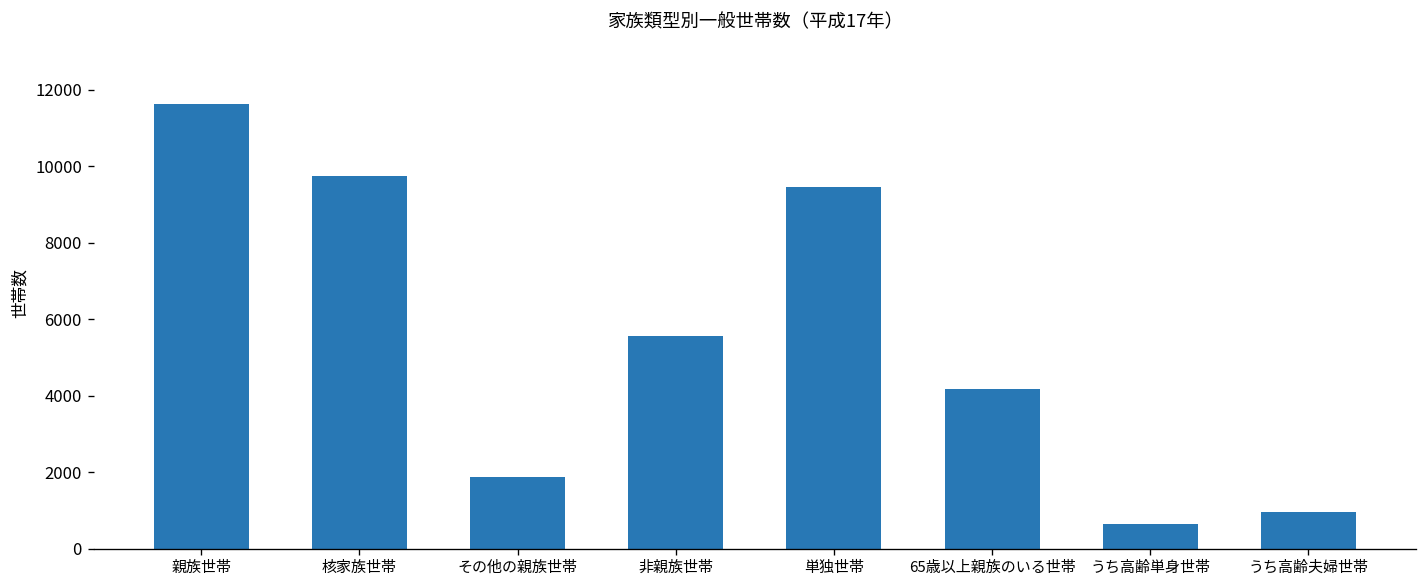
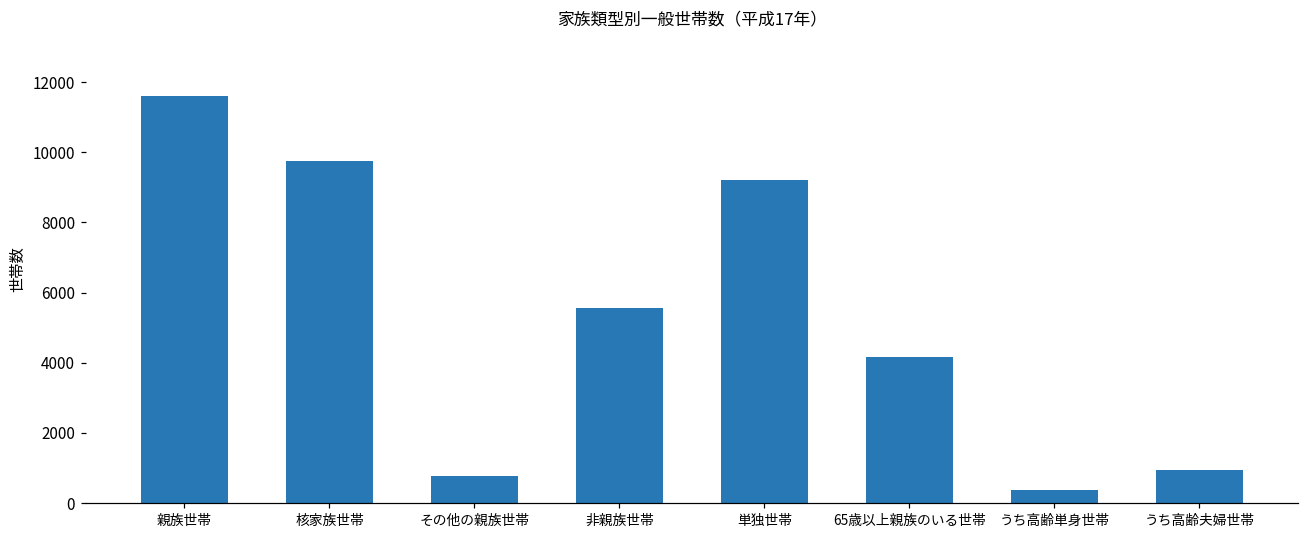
  {
    "親族世帯": 11600,
    "核家族世帯": 9800,
-   "その他の親族世帯": 1900,
+   "その他の親族世帯": 800,
    "非親族世帯": 5600,
-   "単独世帯": 9500,
+   "単独世帯": 9200,
    "65歳以上親族のいる世帯": 4200,
-   "うち高齢単身世帯": 600,
+   "うち高齢単身世帯": 400,
    "うち高齢夫婦世帯": 1000
  }
